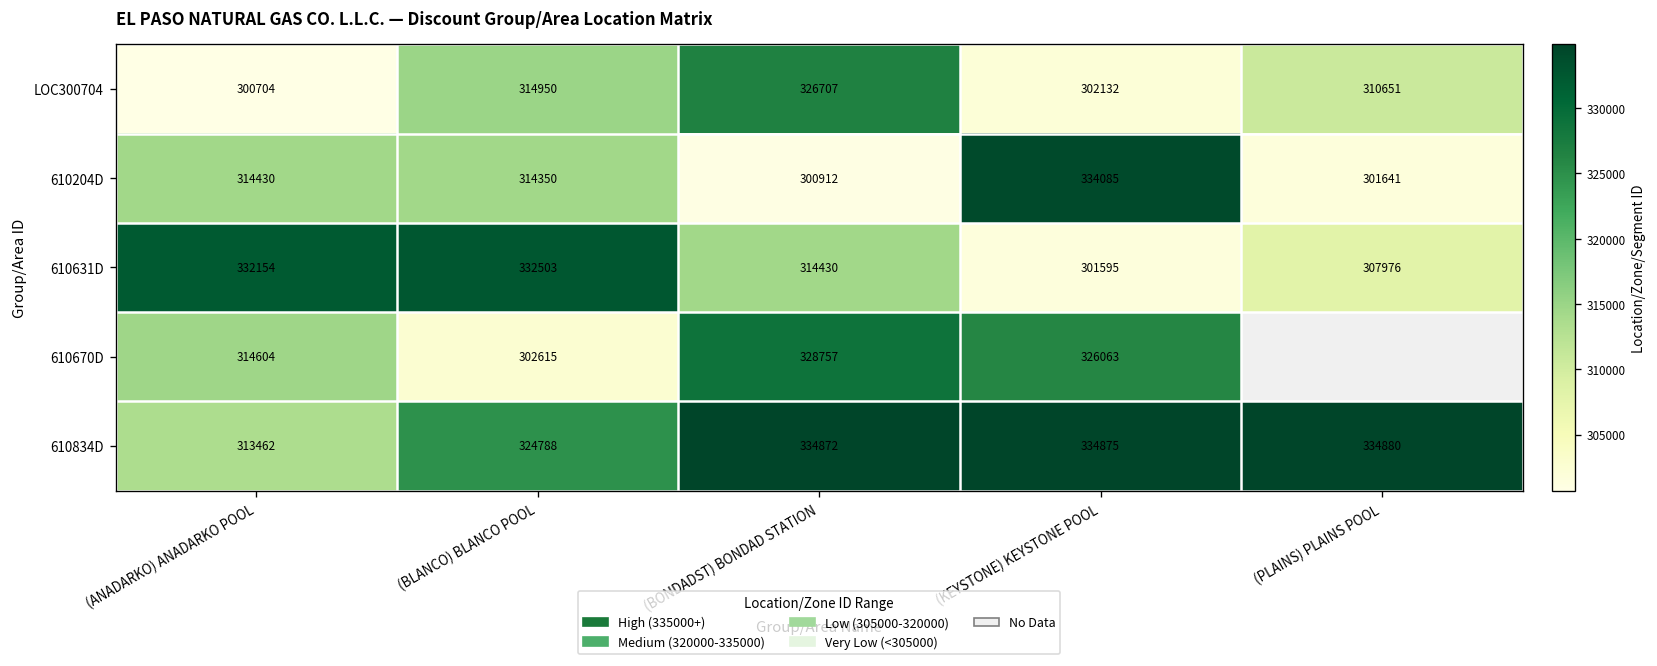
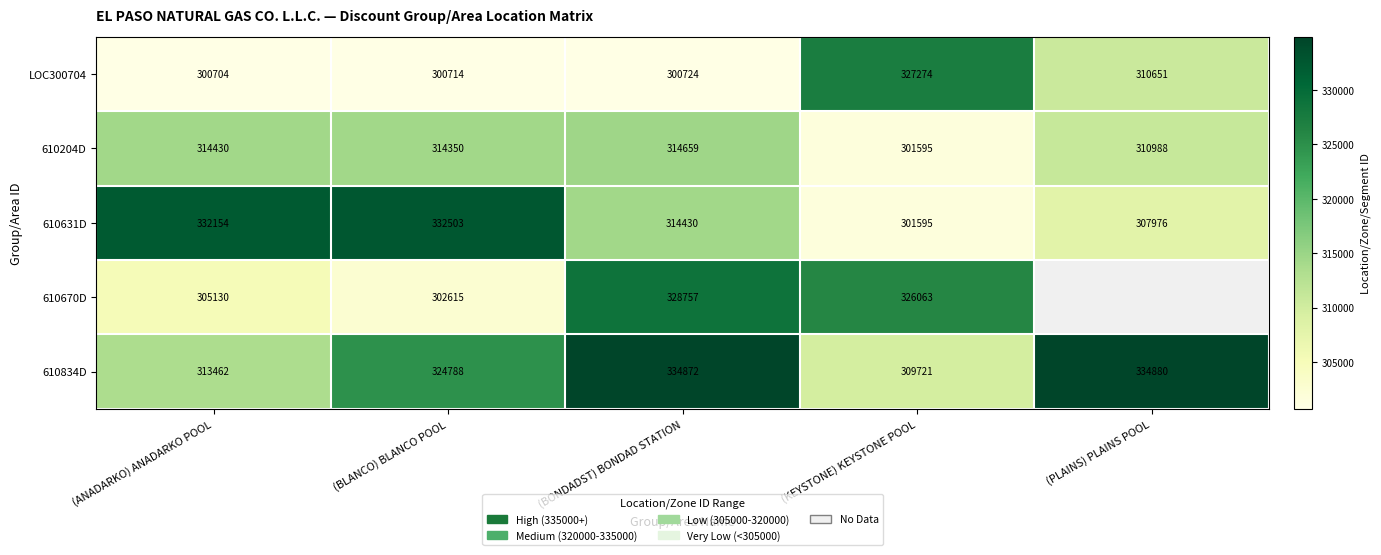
  {
    "LOC300704": {
      "(ANADARKO) ANADARKO POOL": 300704,
-     "(BLANCO) BLANCO POOL": 314950,
-     "(BONDADST) BONDAD STATION": 326707,
-     "(KEYSTONE) KEYSTONE POOL": 302132,
+     "(BLANCO) BLANCO POOL": 300714,
+     "(BONDADST) BONDAD STATION": 300724,
+     "(KEYSTONE) KEYSTONE POOL": 327274,
      "(PLAINS) PLAINS POOL": 310651
    },
    "610204D": {
      "(ANADARKO) ANADARKO POOL": 314430,
      "(BLANCO) BLANCO POOL": 314350,
-     "(BONDADST) BONDAD STATION": 300912,
-     "(KEYSTONE) KEYSTONE POOL": 334085,
-     "(PLAINS) PLAINS POOL": 301641
+     "(BONDADST) BONDAD STATION": 314659,
+     "(KEYSTONE) KEYSTONE POOL": 301595,
+     "(PLAINS) PLAINS POOL": 310988
    },
    "610631D": {
      "(ANADARKO) ANADARKO POOL": 332154,
      "(BLANCO) BLANCO POOL": 332503,
      "(BONDADST) BONDAD STATION": 314430,
      "(KEYSTONE) KEYSTONE POOL": 301595,
      "(PLAINS) PLAINS POOL": 307976
    },
    "610670D": {
-     "(ANADARKO) ANADARKO POOL": 314604,
+     "(ANADARKO) ANADARKO POOL": 305130,
      "(BLANCO) BLANCO POOL": 302615,
      "(BONDADST) BONDAD STATION": 328757,
      "(KEYSTONE) KEYSTONE POOL": 326063
    },
    "610834D": {
      "(ANADARKO) ANADARKO POOL": 313462,
      "(BLANCO) BLANCO POOL": 324788,
      "(BONDADST) BONDAD STATION": 334872,
-     "(KEYSTONE) KEYSTONE POOL": 334875,
+     "(KEYSTONE) KEYSTONE POOL": 309721,
      "(PLAINS) PLAINS POOL": 334880
    }
  }
